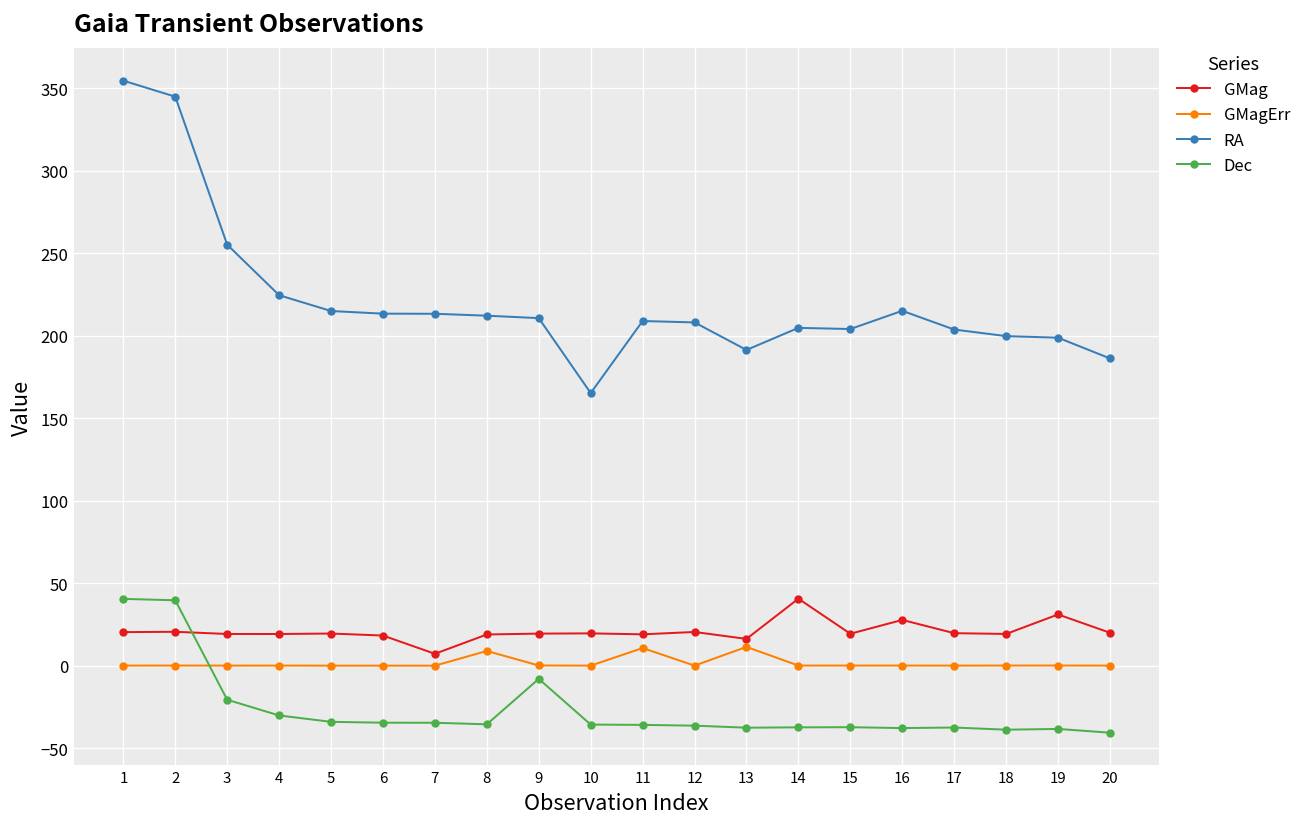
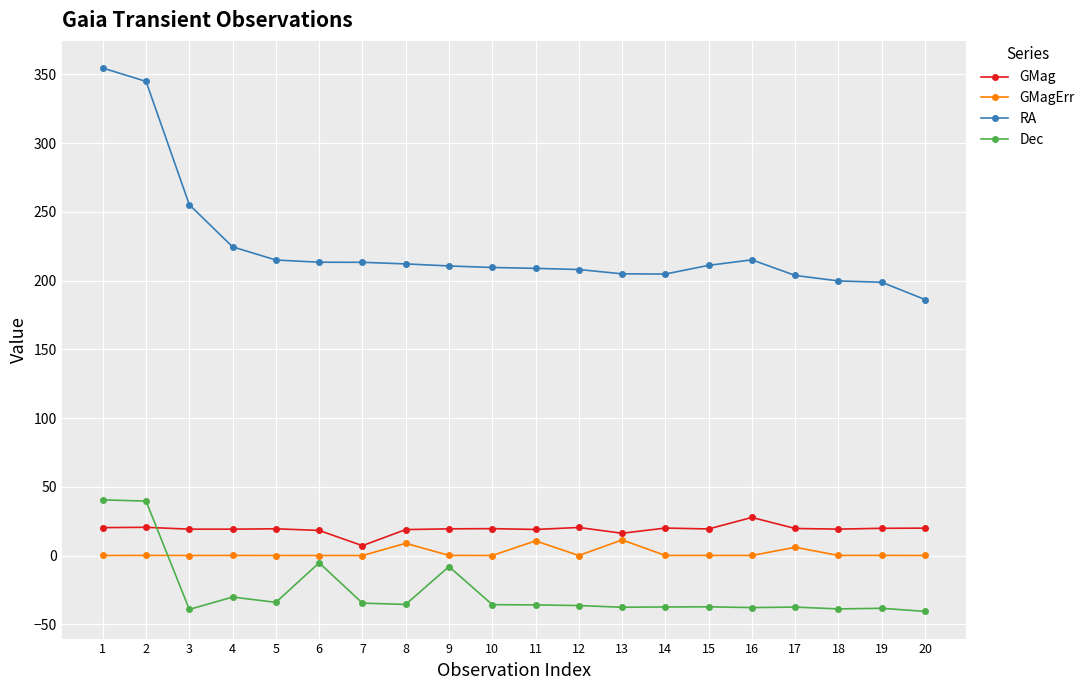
  {
    "GMag": {
      "1": 20,
      "2": 21,
      "3": 19,
      "4": 19,
      "5": 19,
      "6": 18,
      "7": 7,
      "8": 19,
      "9": 19,
      "10": 20,
      "11": 19,
      "12": 20,
      "13": 16,
-     "14": 41,
+     "14": 20,
      "15": 19,
      "16": 28,
      "17": 20,
      "18": 19,
-     "19": 31,
+     "19": 20,
      "20": 20
    },
    "GMagErr": {
      "1": 0,
      "2": 0,
      "3": 0,
      "4": 0,
      "5": 0,
      "6": 0,
      "7": 0,
      "8": 9,
      "9": 0,
      "10": 0,
      "11": 11,
      "12": 0,
      "13": 11,
      "14": 0,
      "15": 0,
      "16": 0,
-     "17": 0,
+     "17": 6,
      "18": 0,
      "19": 0,
      "20": 0
    },
    "RA": {
      "1": 355,
      "2": 345,
      "3": 255,
      "4": 225,
      "5": 215,
      "6": 213,
      "7": 213,
      "8": 212,
      "9": 211,
-     "10": 165,
+     "10": 210,
      "11": 209,
      "12": 208,
-     "13": 191,
+     "13": 205,
      "14": 205,
-     "15": 204,
+     "15": 211,
      "16": 215,
      "17": 204,
      "18": 200,
      "19": 199,
      "20": 186
    },
    "Dec": {
      "1": 41,
      "2": 40,
-     "3": -21,
+     "3": -39,
      "4": -30,
      "5": -34,
-     "6": -35,
+     "6": -5,
      "7": -35,
      "8": -36,
      "9": -8,
      "10": -36,
      "11": -36,
      "12": -36,
      "13": -38,
      "14": -37,
      "15": -37,
      "16": -38,
      "17": -37,
      "18": -39,
      "19": -38,
      "20": -41
    }
  }
